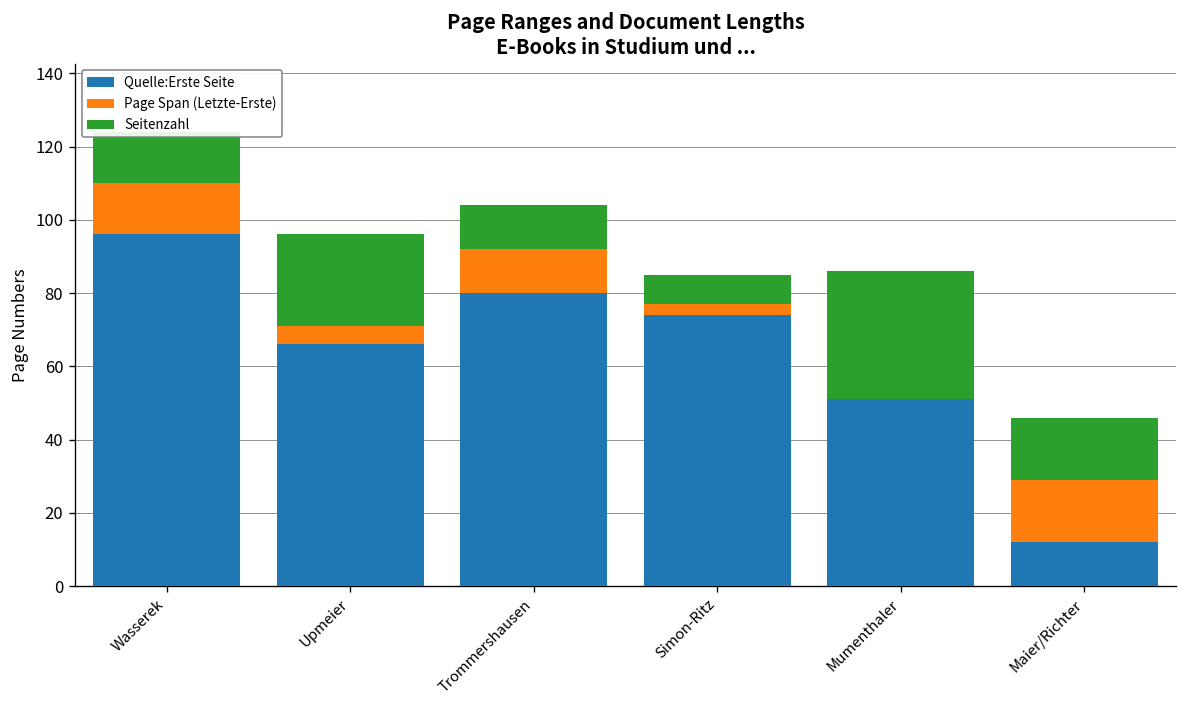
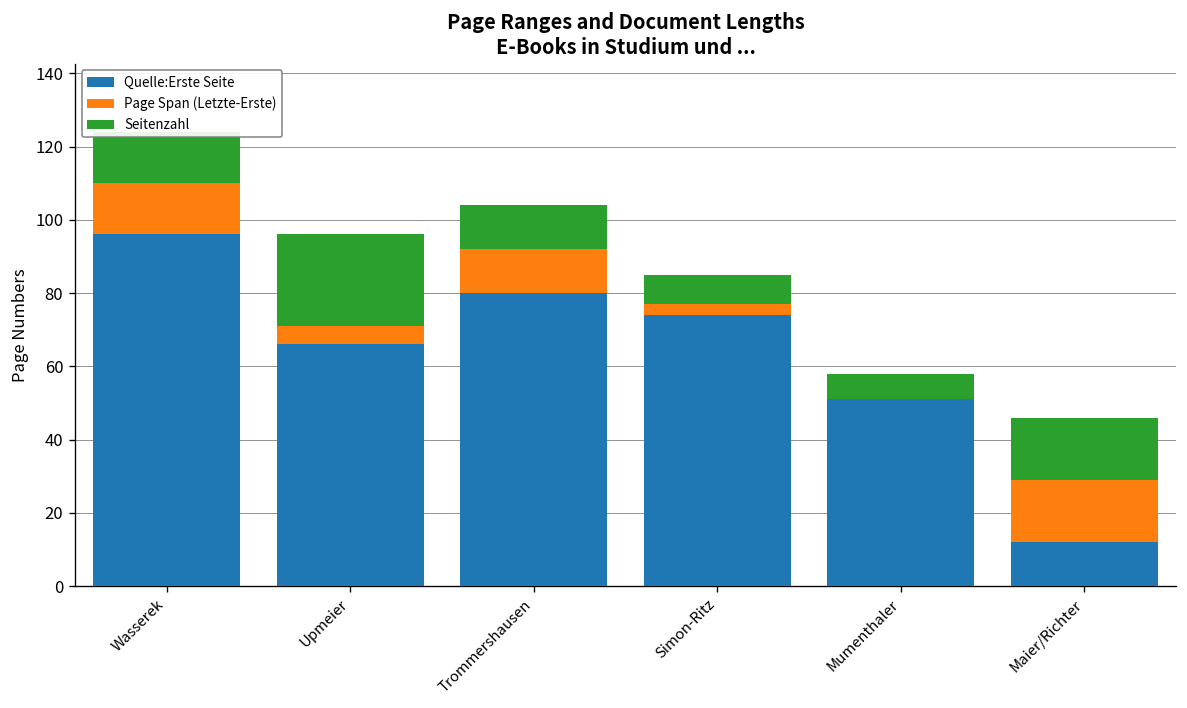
  {
    "Quelle:Erste Seite": {
      "Wasserek": 96,
      "Upmeier": 66,
      "Trommershausen": 80,
      "Simon-Ritz": 74,
      "Maier/Richter": 12
    },
    "Seitenzahl": {
      "Wasserek": 14,
      "Upmeier": 25,
      "Trommershausen": 12,
      "Simon-Ritz": 8,
-     "Mumenthaler": 35,
+     "Mumenthaler": 7,
      "Maier/Richter": 17
    }
  }
